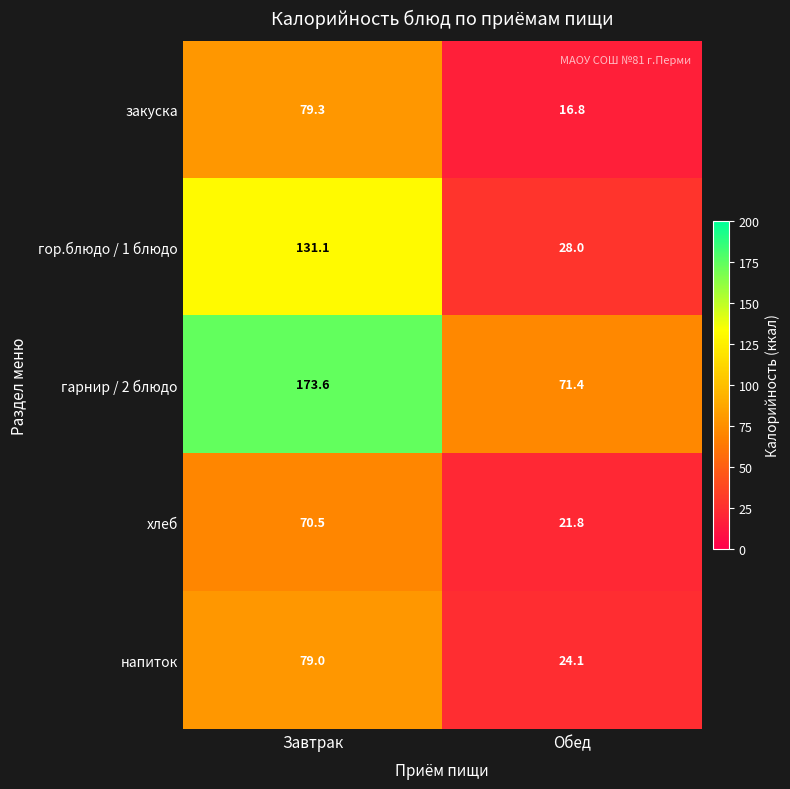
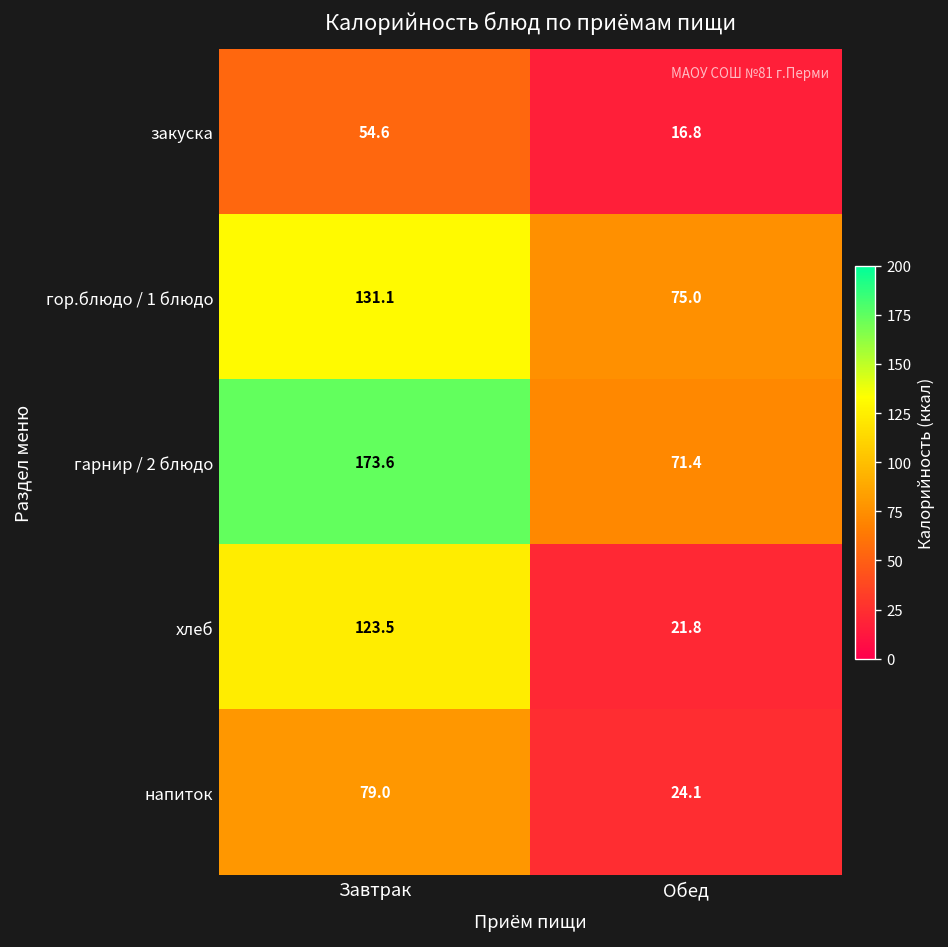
  {
    "закуска": {
-     "Завтрак": 79.3
+     "Завтрак": 54.6
    },
    "гор.блюдо / 1 блюдо": {
      "Завтрак": 131.1,
-     "Обед": 28.0
+     "Обед": 75.0
    },
    "гарнир / 2 блюдо": {
      "Завтрак": 173.6,
      "Обед": 71.4
    },
    "хлеб": {
-     "Завтрак": 70.5,
+     "Завтрак": 123.5,
      "Обед": 21.8
    },
    "напиток": {
      "Завтрак": 79.0,
      "Обед": 24.1
    }
  }
